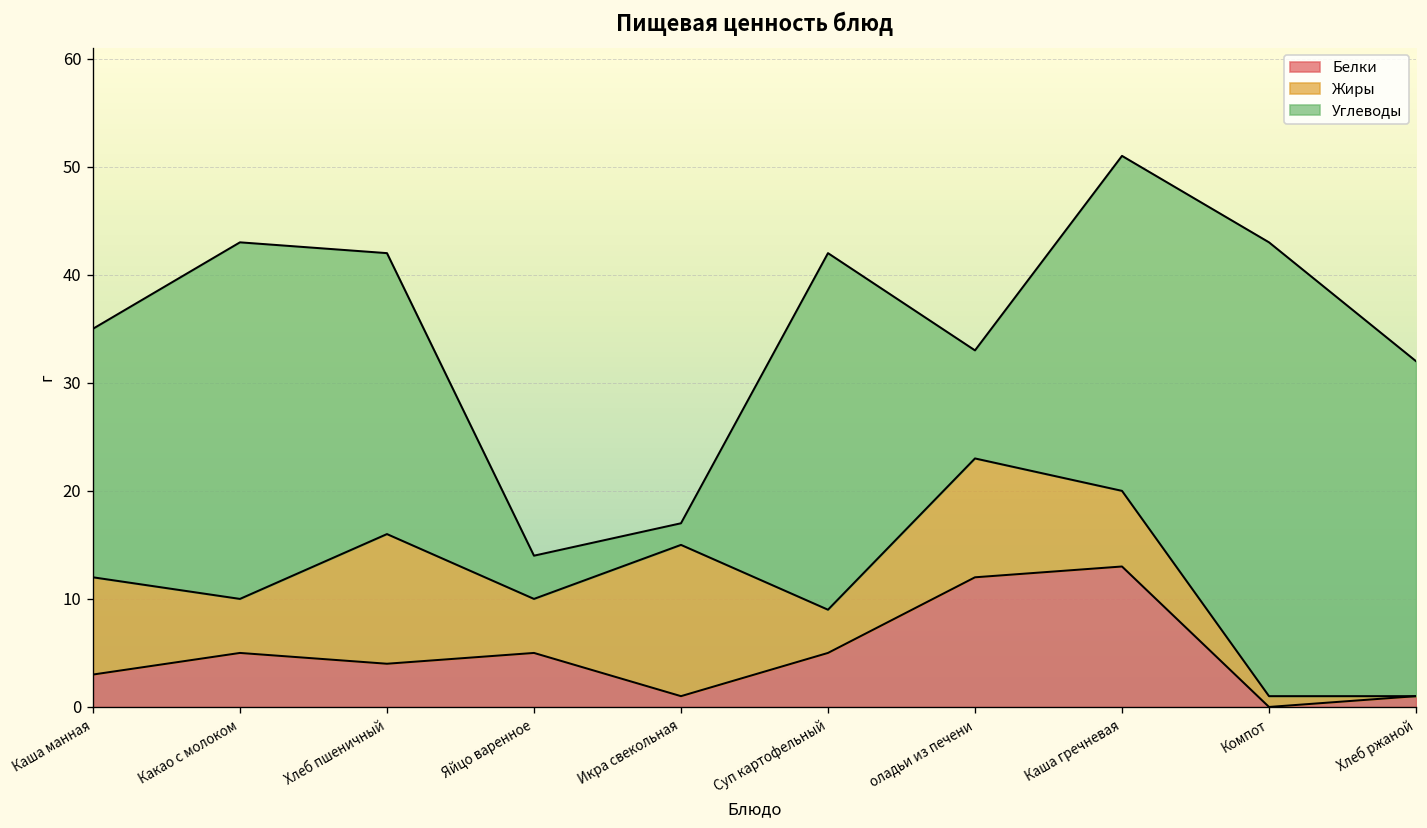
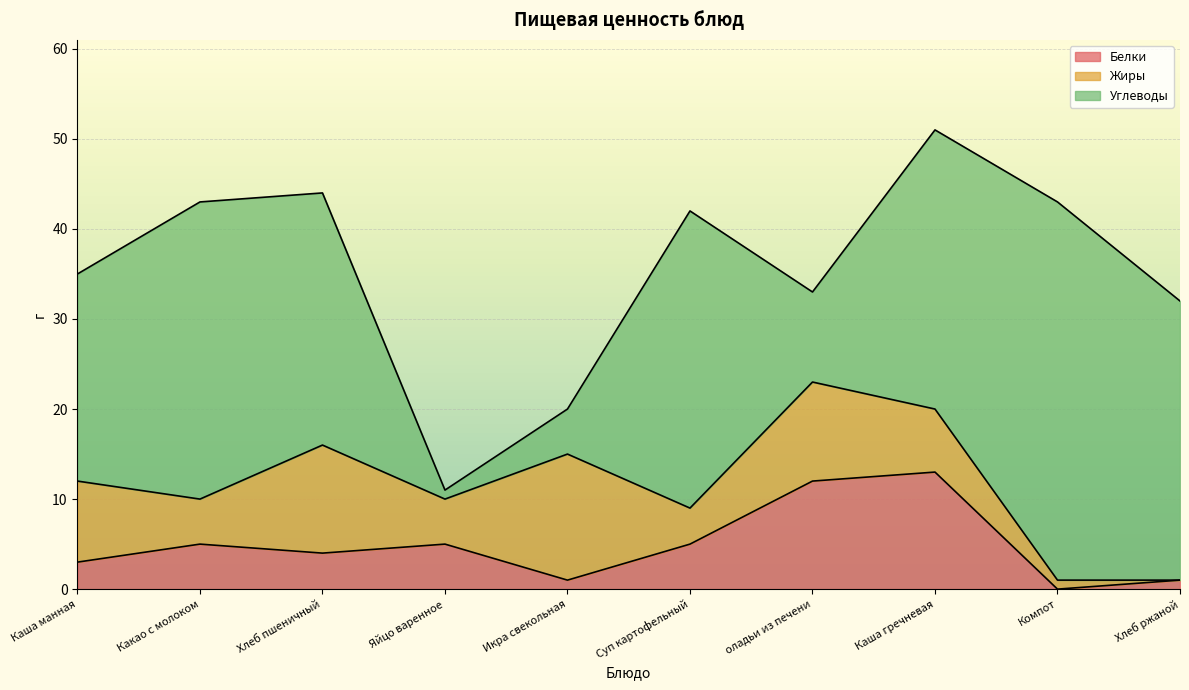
  {
    "Белки": {
      "Каша манная": 3,
      "Какао с молоком": 5,
      "Хлеб пшеничный": 4,
      "Яйцо варенное": 5,
      "Икра свекольная": 1,
      "Суп картофельный": 5,
      "оладьи из печени": 12,
      "Каша гречневая": 13,
      "Компот": 0
    },
    "Жиры": {
      "Каша манная": 9,
      "Какао с молоком": 5,
      "Хлеб пшеничный": 12,
      "Яйцо варенное": 5,
      "Икра свекольная": 14,
      "Суп картофельный": 4,
      "оладьи из печени": 11,
      "Каша гречневая": 7,
      "Компот": 1
    },
    "Углеводы": {
      "Каша манная": 23,
      "Какао с молоком": 33,
-     "Хлеб пшеничный": 26,
-     "Яйцо варенное": 4,
-     "Икра свекольная": 2,
+     "Хлеб пшеничный": 28,
+     "Яйцо варенное": 1,
+     "Икра свекольная": 5,
      "Суп картофельный": 33,
      "оладьи из печени": 10,
      "Каша гречневая": 31,
      "Компот": 42,
      "Хлеб ржаной": 31
    }
  }
